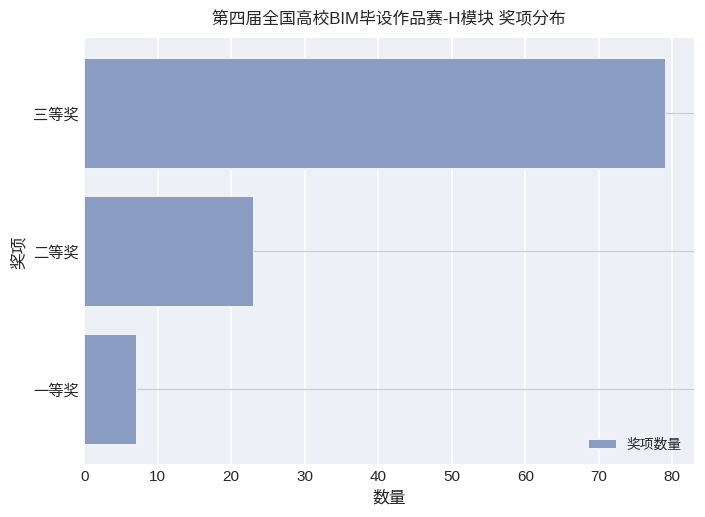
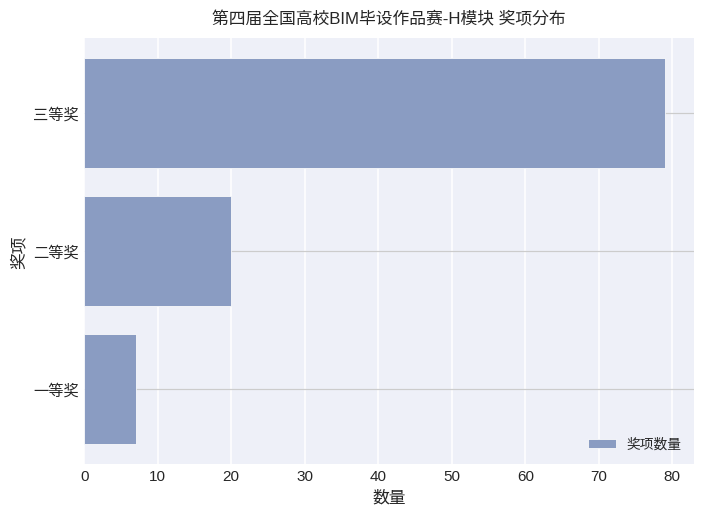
  {
    "三等奖": 79,
-   "二等奖": 23,
+   "二等奖": 20,
    "一等奖": 7
  }
